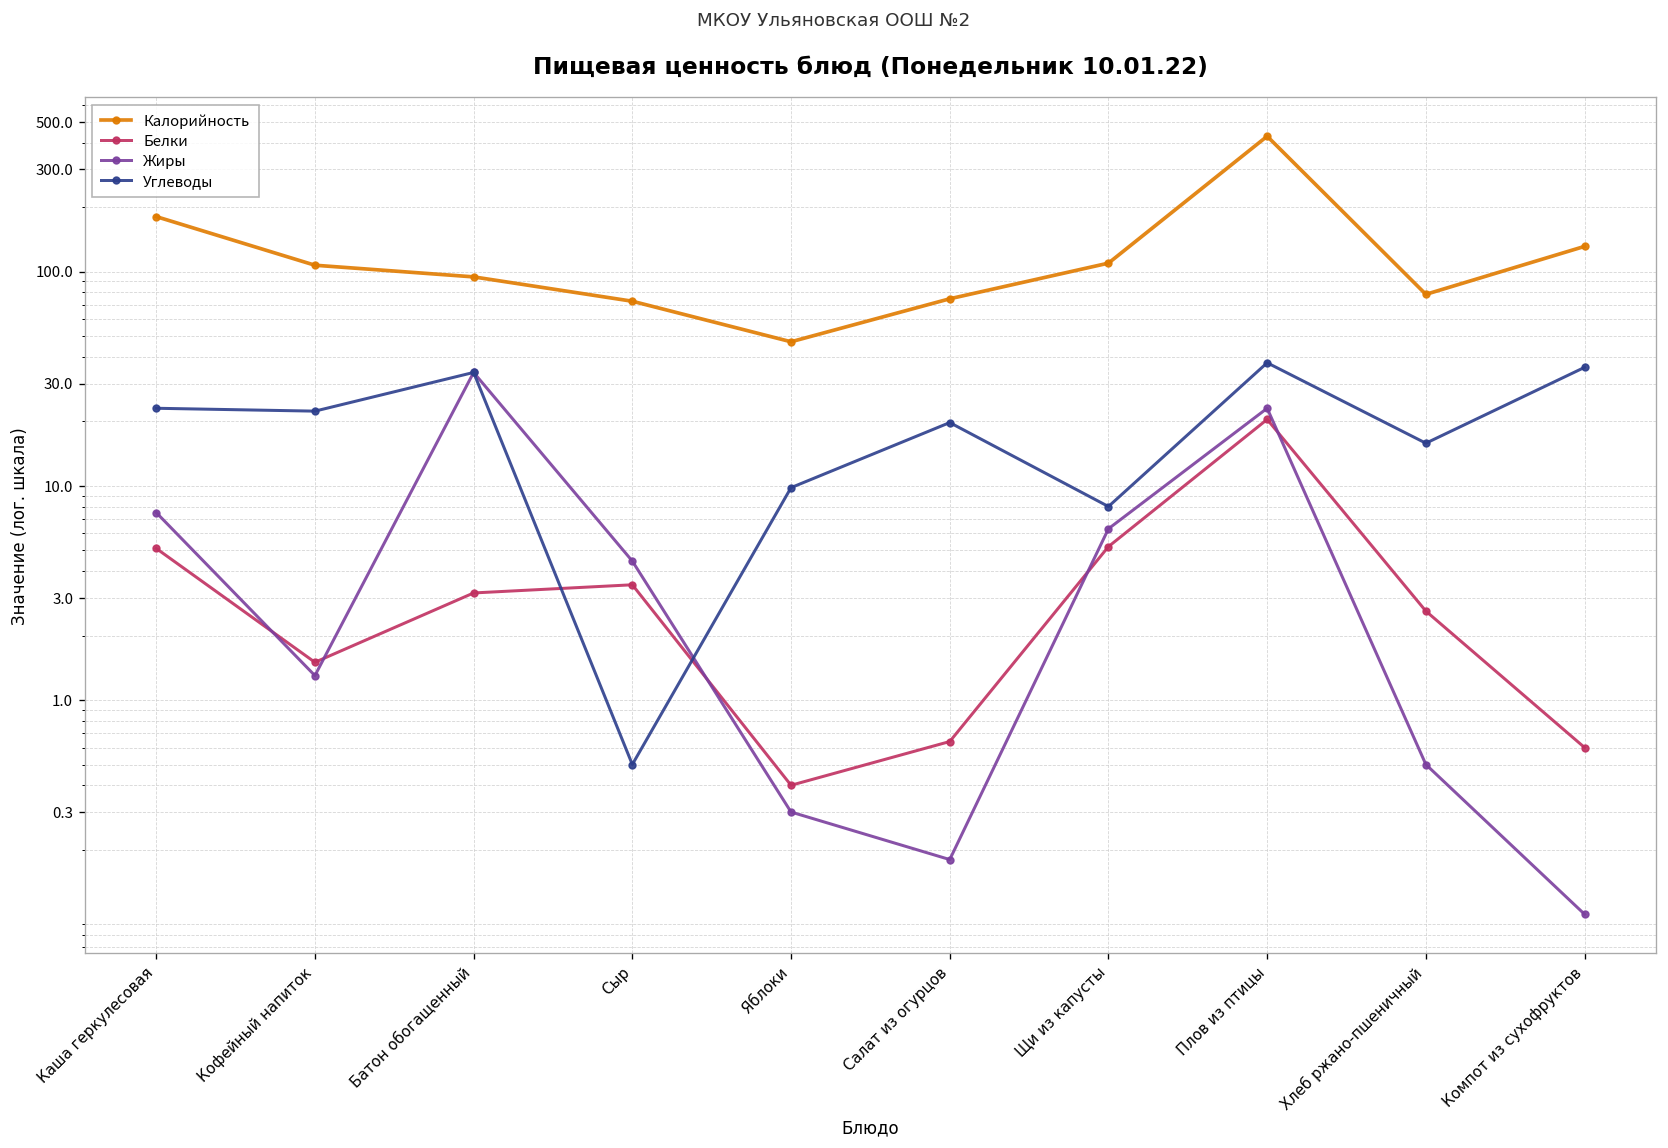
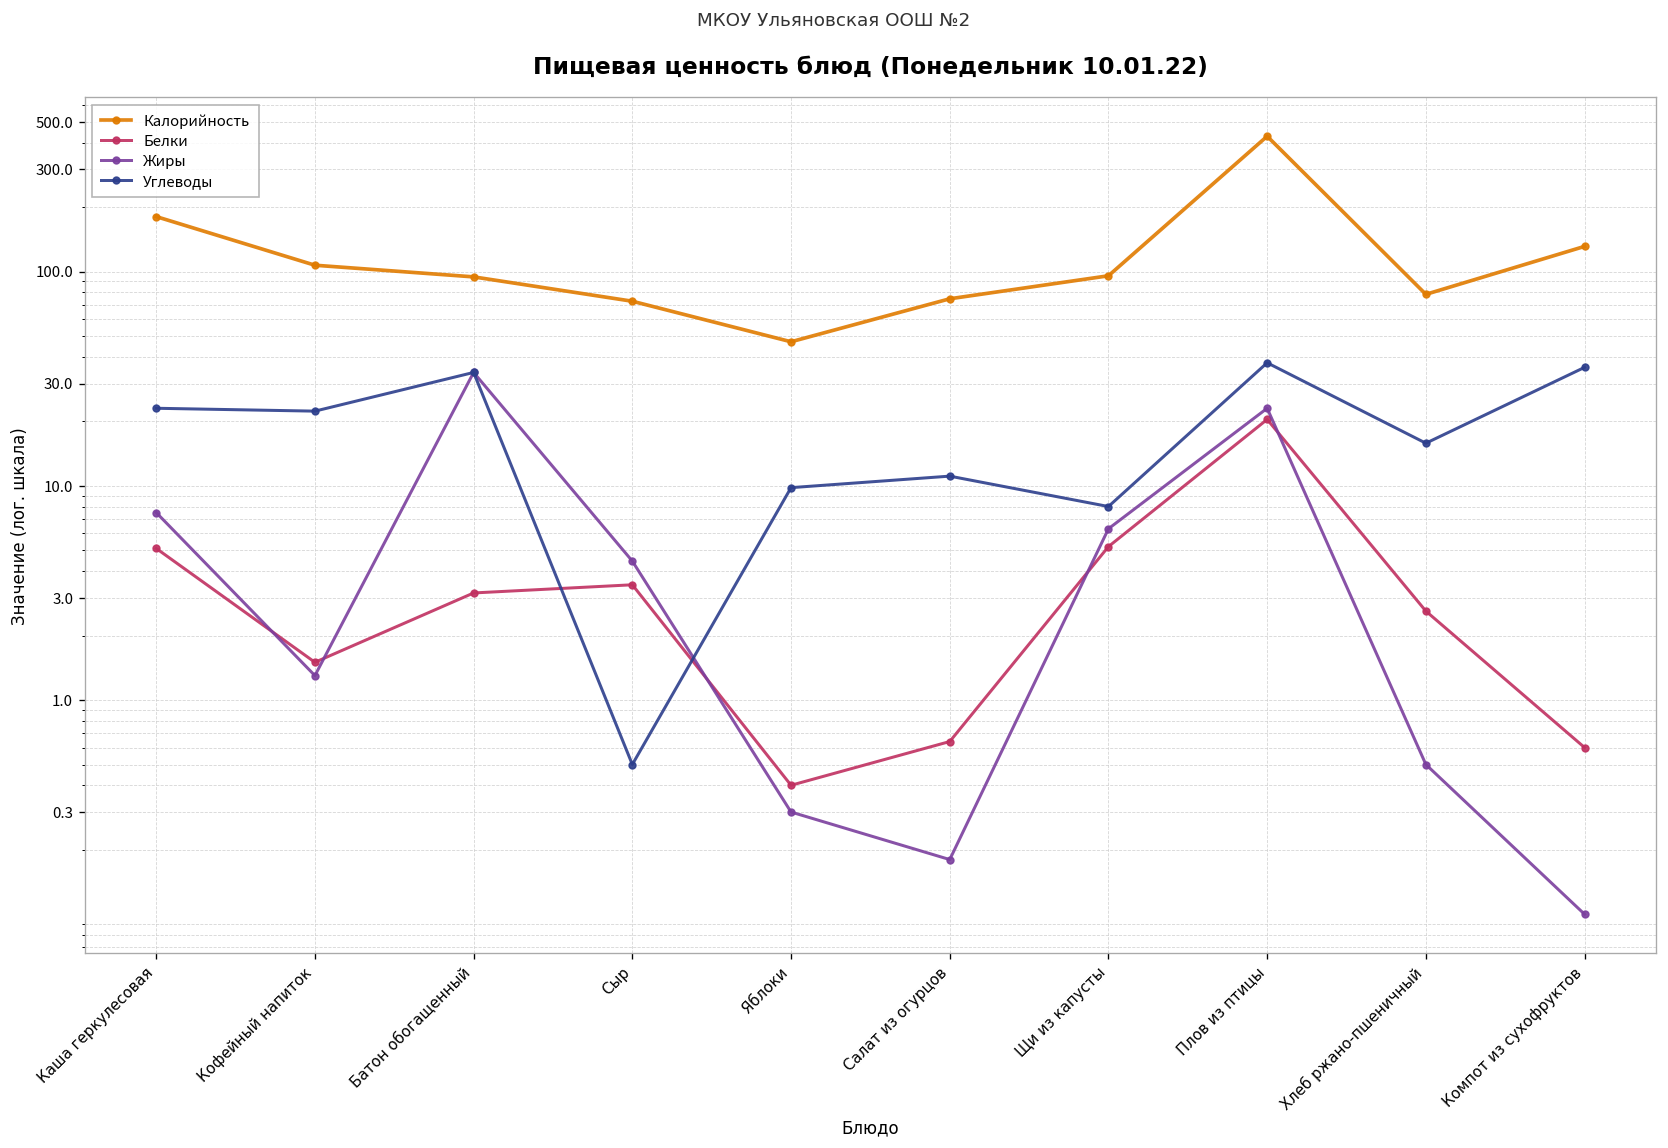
  {
    "Калорийность": {
      "Каша геркулесовая": 180,
      "Кофейный напиток": 110,
      "Батон обогащенный": 90,
      "Сыр": 73,
      "Яблоки": 47,
      "Салат из огурцов": 75,
-     "Щи из капусты": 110,
+     "Щи из капусты": 100,
      "Плов из птицы": 430,
      "Хлеб ржано-пшеничный": 80,
      "Компот из сухофруктов": 130
    },
    "Белки": {
      "Каша геркулесовая": 5,
      "Кофейный напиток": 1.5,
      "Батон обогащенный": 3.2,
      "Сыр": 3.5,
      "Яблоки": 0.40,
      "Салат из огурцов": 0.64,
      "Щи из капусты": 5.2,
      "Плов из птицы": 20,
      "Хлеб ржано-пшеничный": 2.6,
      "Компот из сухофруктов": 0.60
    },
    "Жиры": {
      "Каша геркулесовая": 7.5,
      "Кофейный напиток": 1.3,
      "Сыр": 4.5,
      "Яблоки": 0.30,
      "Салат из огурцов": 0.18,
      "Щи из капусты": 6.3,
      "Плов из птицы": 23,
      "Хлеб ржано-пшеничный": 0.50,
      "Компот из сухофруктов": 0.10
    },
    "Углеводы": {
      "Каша геркулесовая": 23,
      "Кофейный напиток": 22,
      "Сыр": 0.50,
      "Яблоки": 10,
-     "Салат из огурцов": 20,
+     "Салат из огурцов": 11,
      "Щи из капусты": 8,
      "Плов из птицы": 38,
      "Хлеб ржано-пшеничный": 16,
      "Компот из сухофруктов": 36
    }
  }
